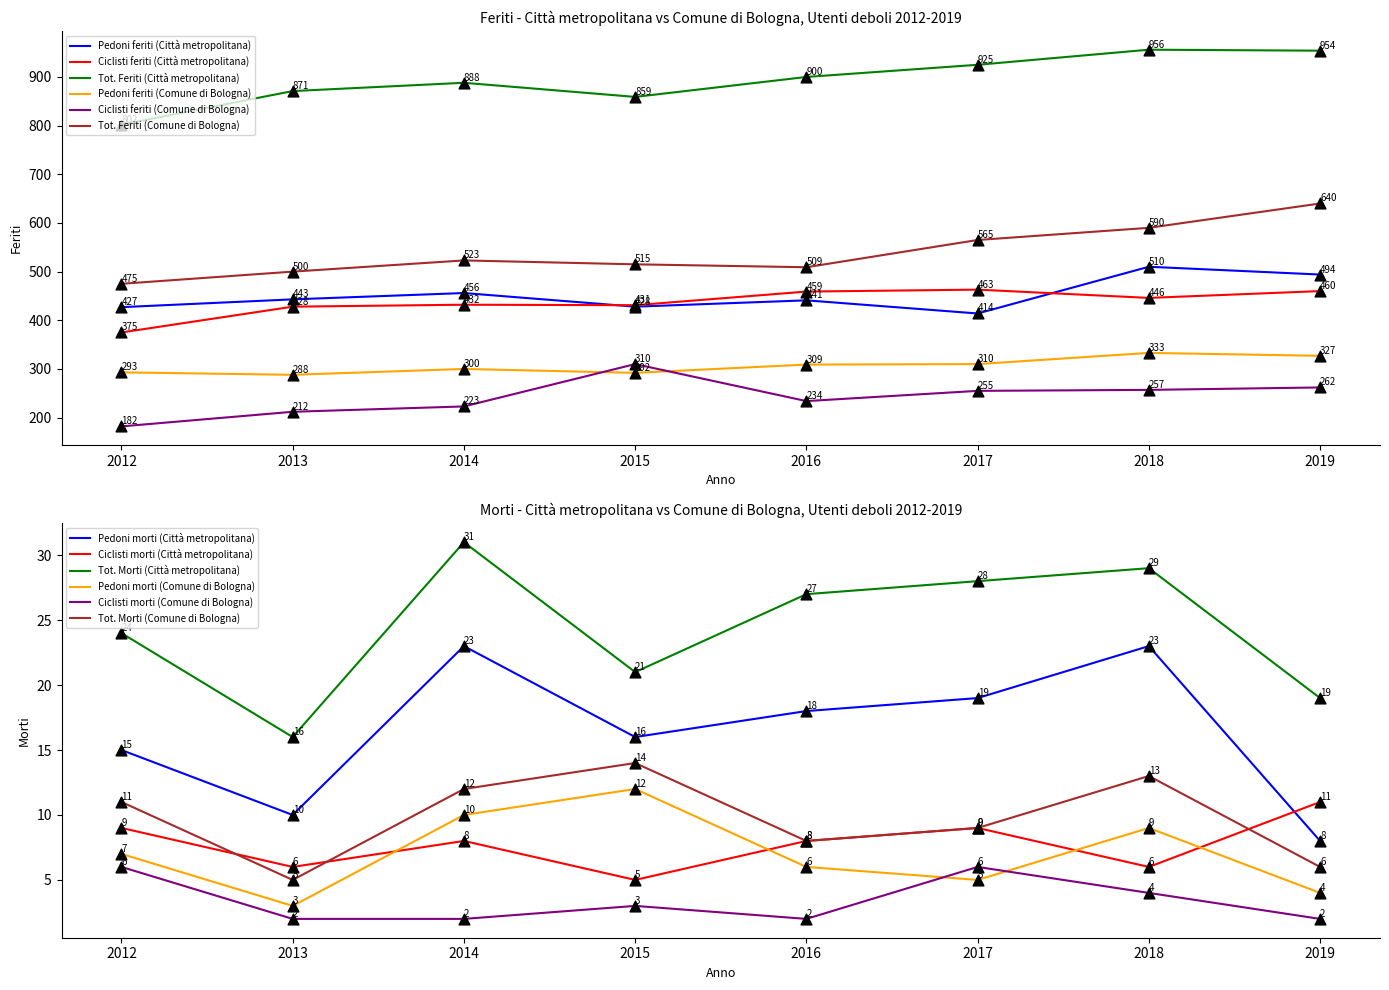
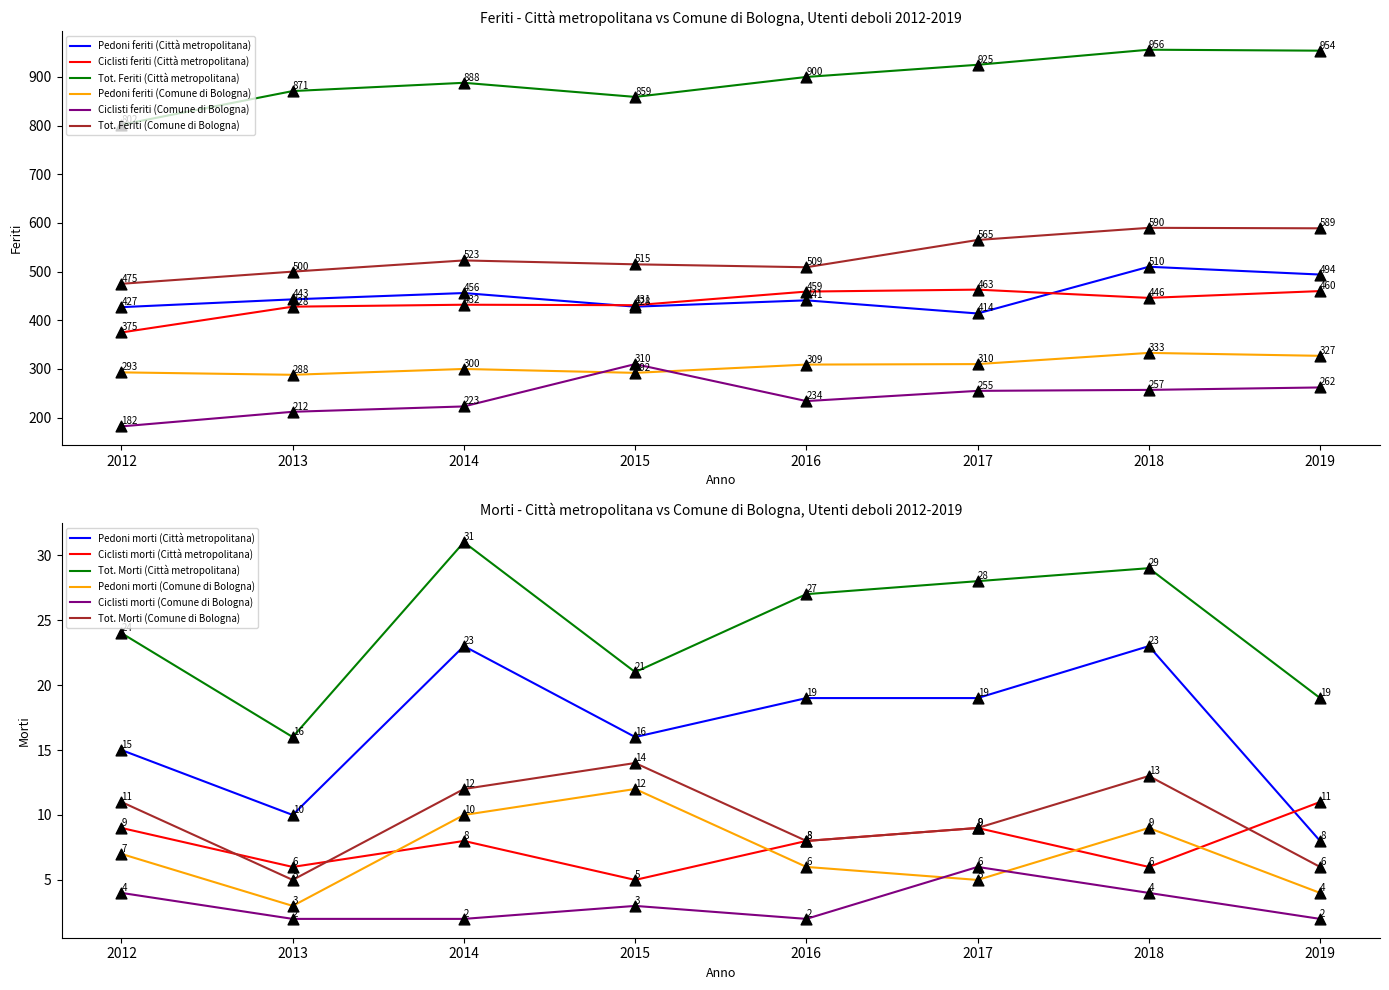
  {
    "Feriti - Città metropolitana vs Comune di Bologna, Utenti deboli 2012-2019": {
      "Tot. Feriti (Comune di Bologna)": {
-       "2019": 640
+       "2019": 589
      }
    },
    "Morti - Città metropolitana vs Comune di Bologna, Utenti deboli 2012-2019": {
      "Pedoni morti (Città metropolitana)": {
-       "2016": 18
+       "2016": 19
      },
      "Pedoni morti (Comune di Bologna)": {
        "2017": 5
      },
      "Ciclisti morti (Comune di Bologna)": {
-       "2012": 6,
+       "2012": 4,
        "2013": 2
      },
      "Tot. Morti (Comune di Bologna)": {
        "2013": 5
      }
    }
  }
